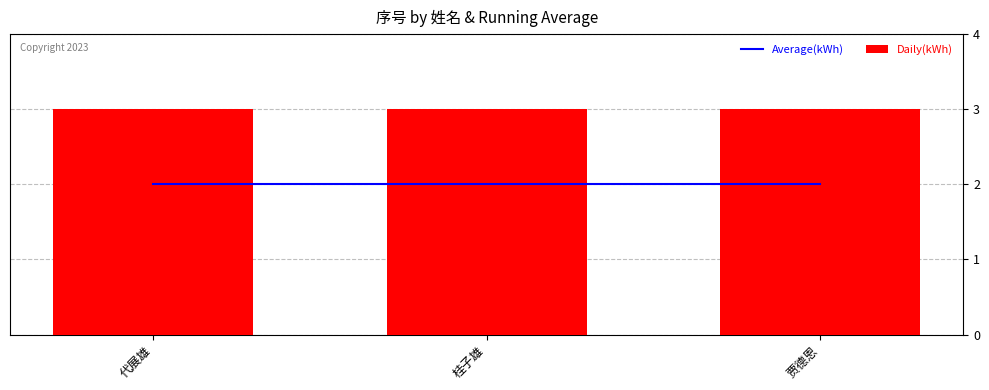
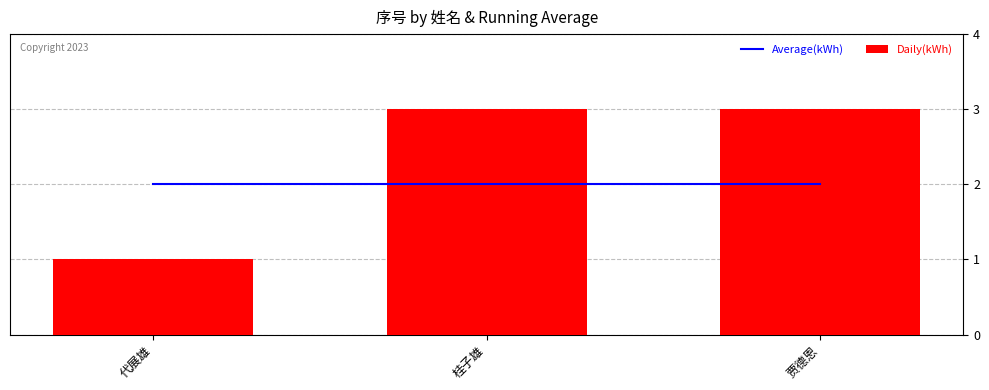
  {
    "Daily(kWh)": {
-     "代展雄": 3,
+     "代展雄": 1,
      "桂子雄": 3,
      "贾德恩": 3
    },
    "Average(kWh)": {
      "代展雄": 2,
      "桂子雄": 2,
      "贾德恩": 2
    }
  }
